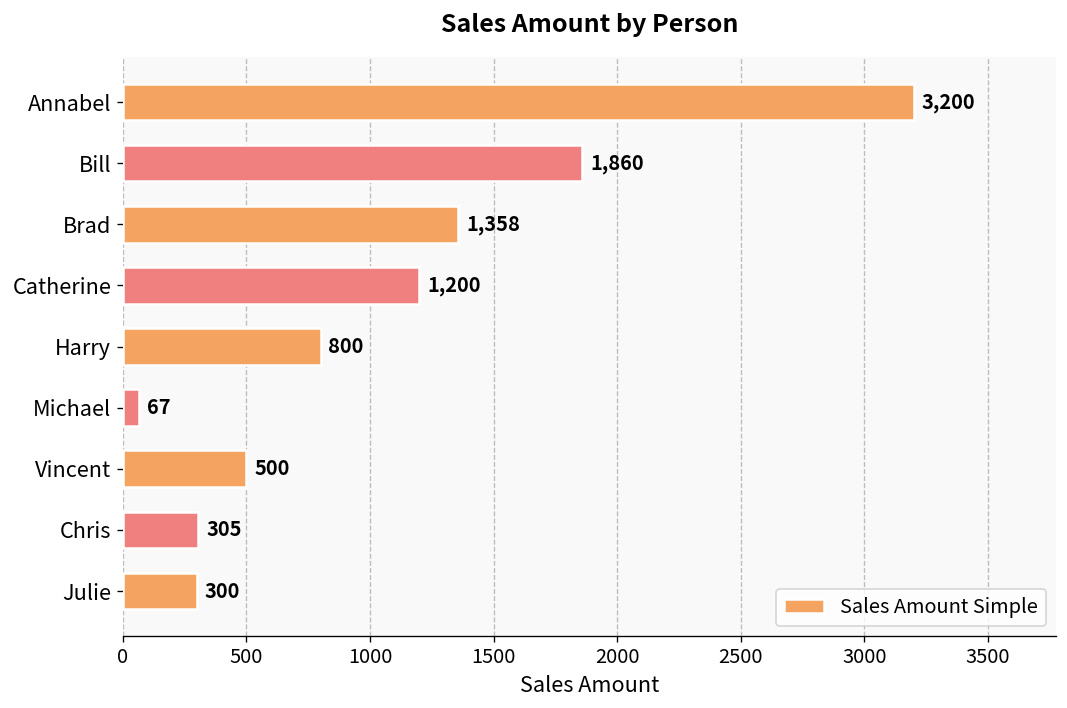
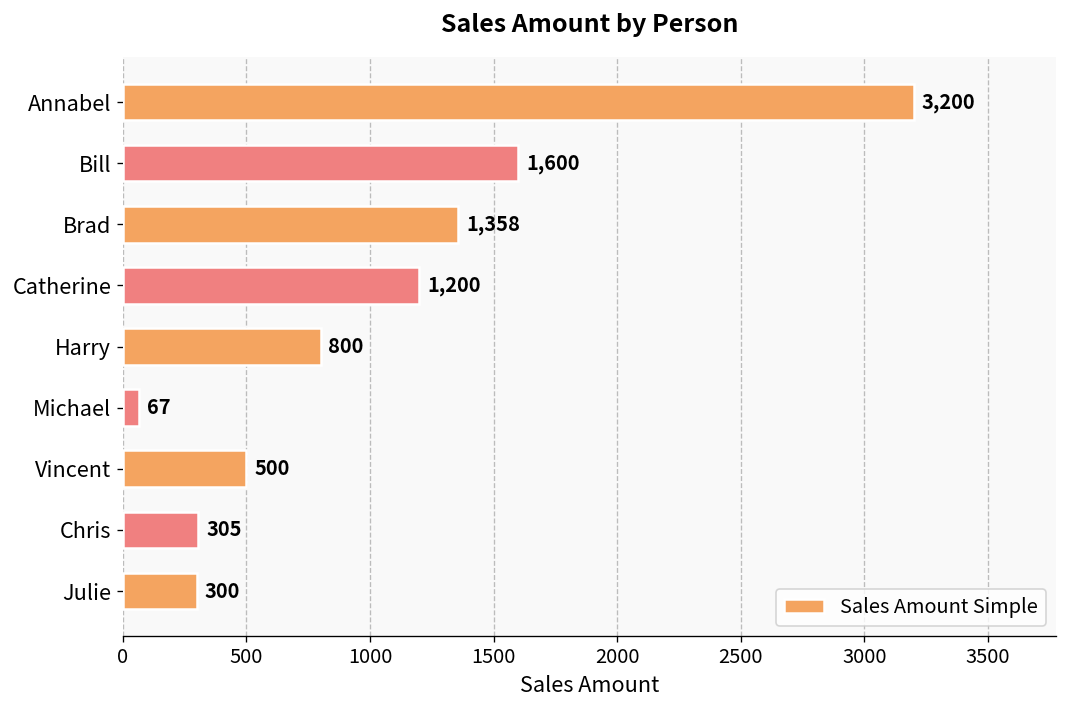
  {
    "Annabel": "3,200",
-   "Bill": "1,860",
+   "Bill": "1,600",
    "Brad": "1,358",
    "Catherine": "1,200",
    "Harry": "800",
    "Michael": "67",
    "Vincent": "500",
    "Chris": "305",
    "Julie": "300"
  }
